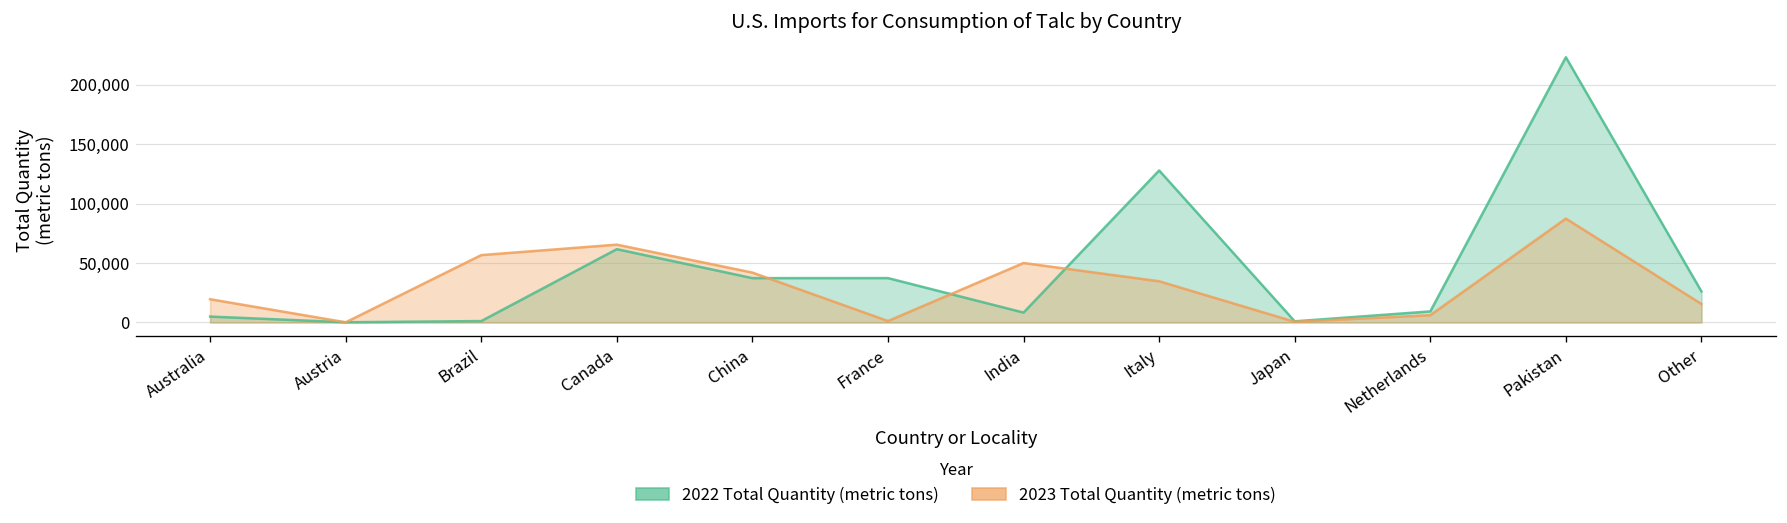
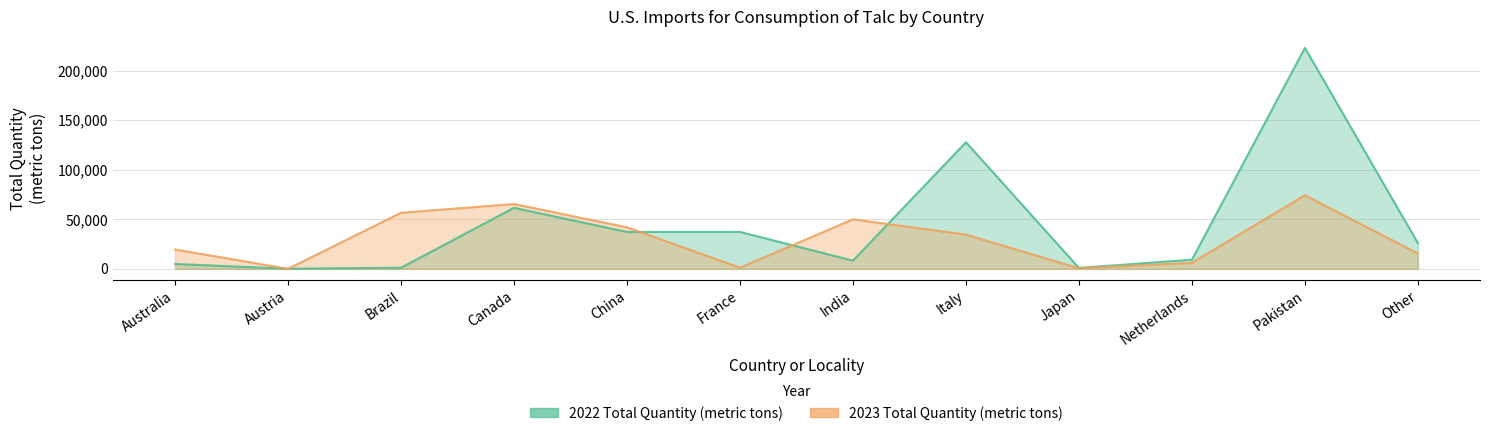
  {
    "2022 Total Quantity (metric tons)": {
      "Australia": "0",
      "Brazil": "0",
      "Canada": "60,000",
      "China": "40,000",
      "France": "40,000",
      "India": "10,000",
      "Italy": "130,000",
      "Netherlands": "10,000",
      "Pakistan": "220,000",
      "Other": "30,000"
    },
    "2023 Total Quantity (metric tons)": {
      "Australia": "20,000",
      "Brazil": "60,000",
      "Canada": "70,000",
      "China": "40,000",
      "France": "0",
      "India": "50,000",
      "Italy": "30,000",
      "Netherlands": "10,000",
-     "Pakistan": "90,000",
+     "Pakistan": "70,000",
      "Other": "20,000"
    }
  }
